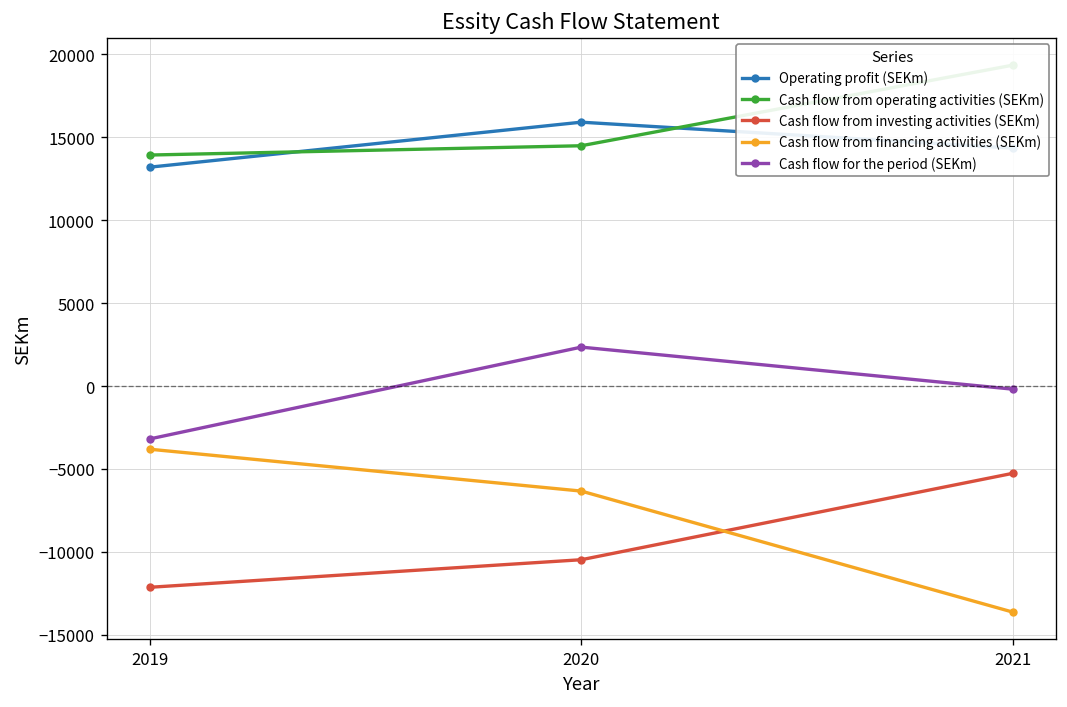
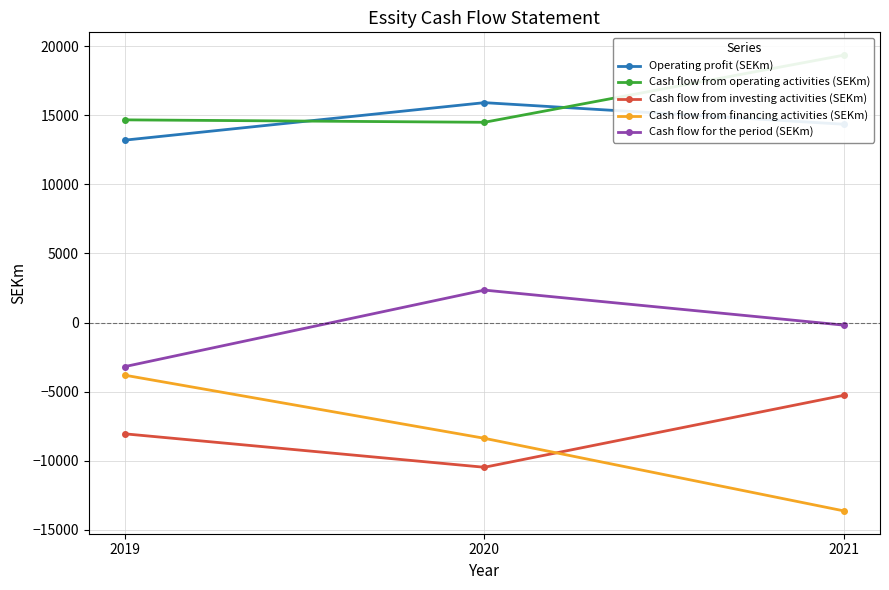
  {
    "Operating profit (SEKm)": {
      "2019": 13200,
      "2020": 15900
    },
    "Cash flow from operating activities (SEKm)": {
-     "2019": 13900,
+     "2019": 14700,
      "2020": 14500
    },
    "Cash flow from investing activities (SEKm)": {
-     "2019": -12100,
+     "2019": -8100,
      "2020": -10500,
      "2021": -5300
    },
    "Cash flow from financing activities (SEKm)": {
      "2019": -3800,
-     "2020": -6300,
+     "2020": -8400,
      "2021": -13600
    },
    "Cash flow for the period (SEKm)": {
      "2019": -3200,
      "2020": 2300,
      "2021": -200
    }
  }
